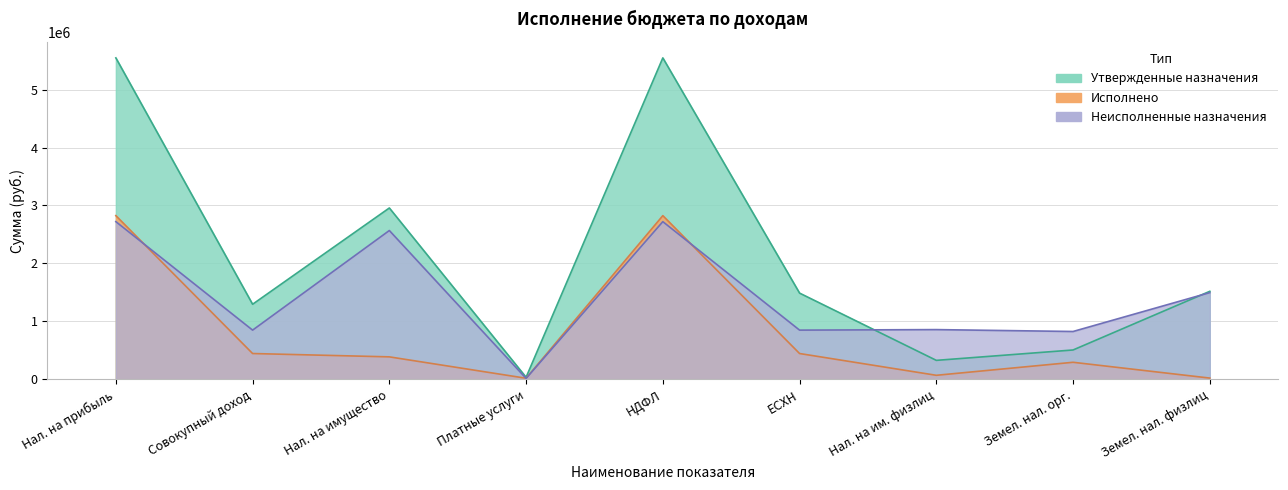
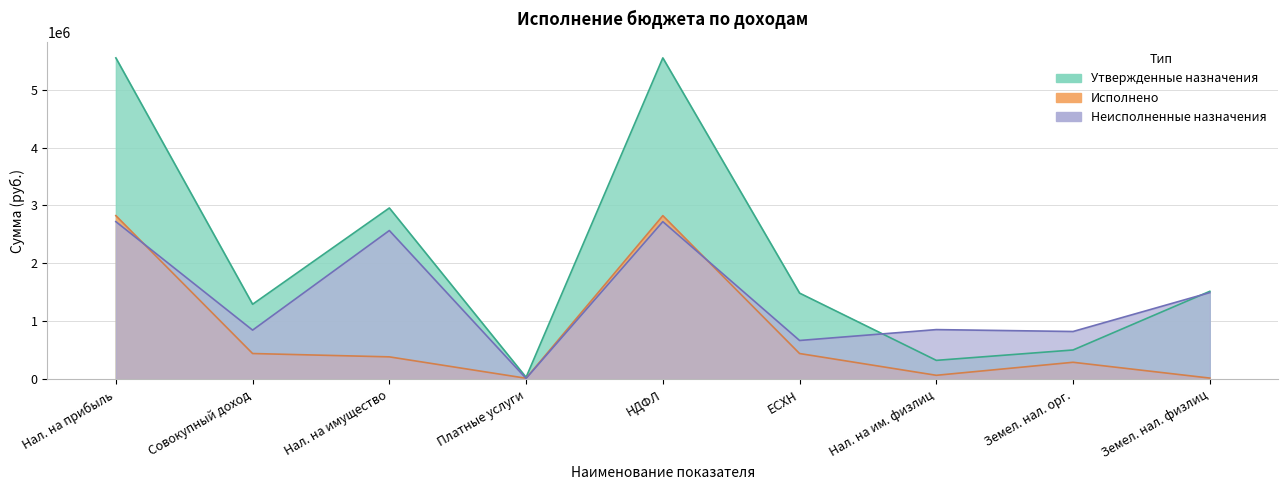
  {
    "Утвержденные назначения": {
      "Нал. на прибыль": 5500000,
      "Совокупный доход": 1300000,
      "Нал. на имущество": 3000000,
      "НДФЛ": 5500000,
      "ЕСХН": 1500000,
      "Нал. на им. физлиц": 300000,
      "Земел. нал. орг.": 500000
    },
    "Исполнено": {
      "Нал. на прибыль": 2800000,
      "Совокупный доход": 400000,
      "Нал. на имущество": 400000,
      "НДФЛ": 2800000,
      "ЕСХН": 400000,
      "Нал. на им. физлиц": 100000,
      "Земел. нал. орг.": 300000,
      "Земел. нал. физлиц": 0
    },
    "Неисполненные назначения": {
      "Нал. на прибыль": 2700000,
      "Совокупный доход": 800000,
      "Нал. на имущество": 2600000,
      "НДФЛ": 2700000,
-     "ЕСХН": 800000,
+     "ЕСХН": 700000,
      "Нал. на им. физлиц": 900000,
      "Земел. нал. орг.": 800000
    }
  }
